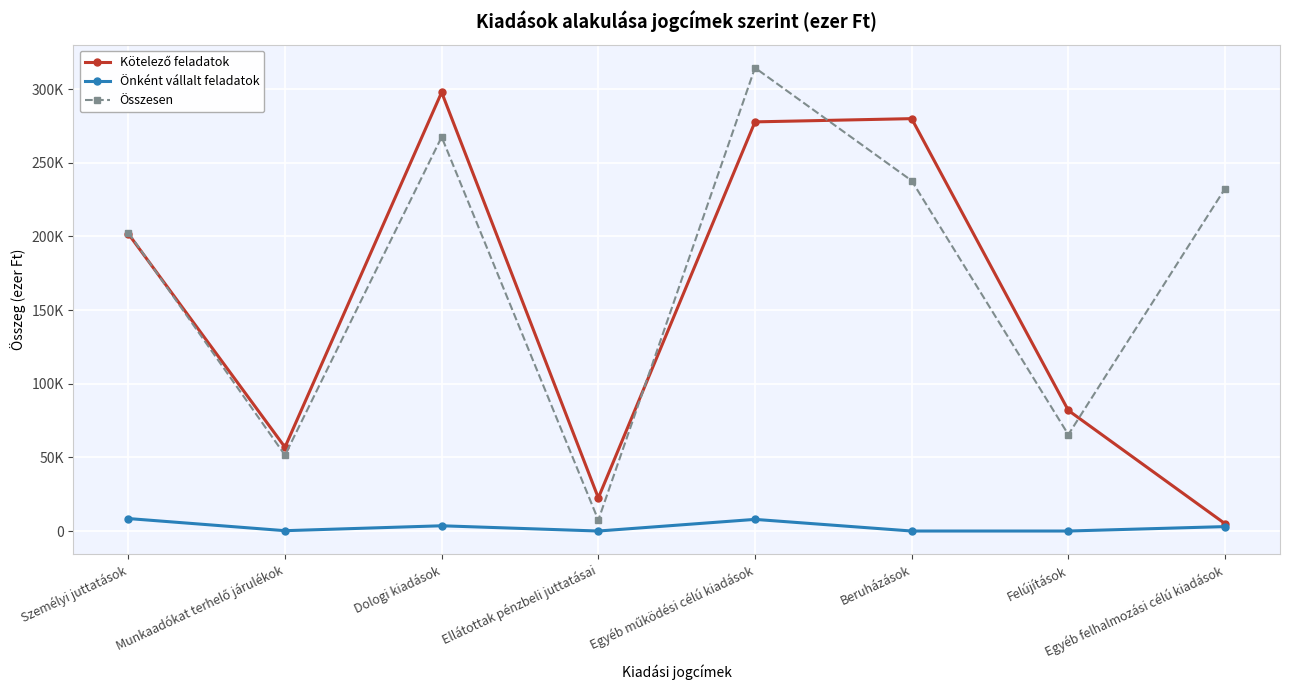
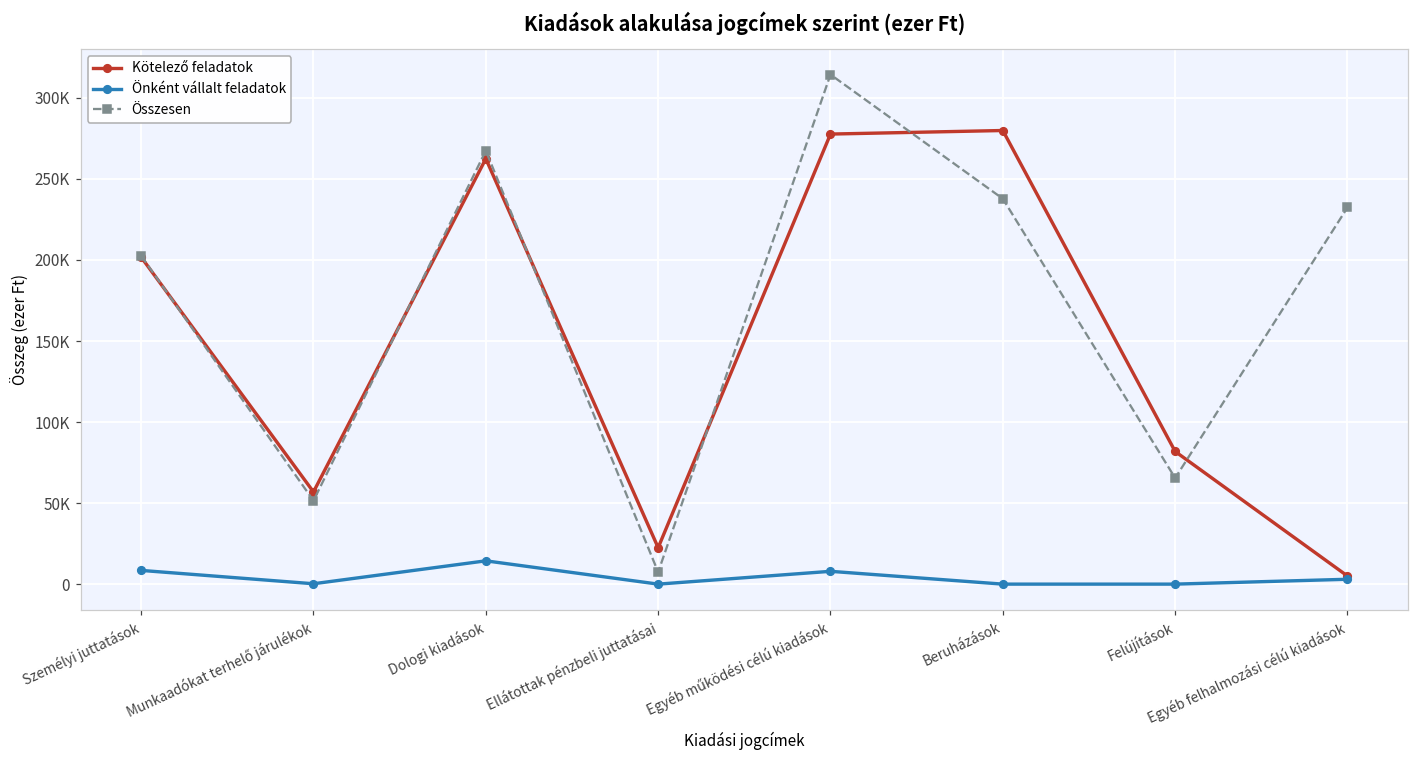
  {
    "Kötelező feladatok": {
      "Munkaadókat terhelő járulékok": 57000,
-     "Dologi kiadások": 298000,
+     "Dologi kiadások": 262000,
      "Ellátottak pénzbeli juttatásai": 22000,
      "Egyéb működési célú kiadások": 278000,
      "Beruházások": 280000,
      "Felújítások": 82000,
      "Egyéb felhalmozási célú kiadások": 5000
    },
    "Önként vállalt feladatok": {
      "Személyi juttatások": 8000,
      "Munkaadókat terhelő járulékok": 0,
-     "Dologi kiadások": 4000,
+     "Dologi kiadások": 14000,
      "Ellátottak pénzbeli juttatásai": 0,
      "Egyéb működési célú kiadások": 8000,
      "Beruházások": 0,
      "Felújítások": 0,
      "Egyéb felhalmozási célú kiadások": 3000
    },
    "Összesen": {
      "Munkaadókat terhelő járulékok": 51000,
      "Dologi kiadások": 267000,
      "Ellátottak pénzbeli juttatásai": 7000,
      "Egyéb működési célú kiadások": 314000,
      "Beruházások": 238000,
      "Felújítások": 65000,
      "Egyéb felhalmozási célú kiadások": 232000
    }
  }
